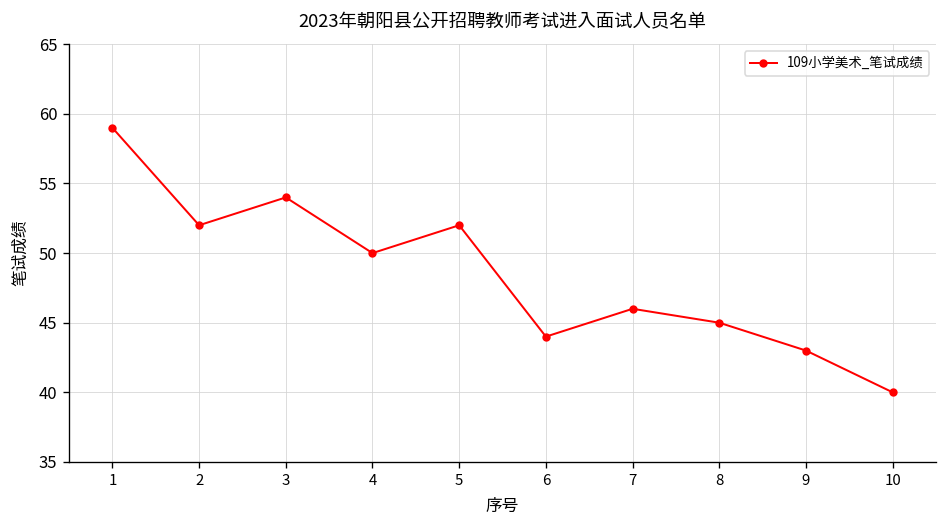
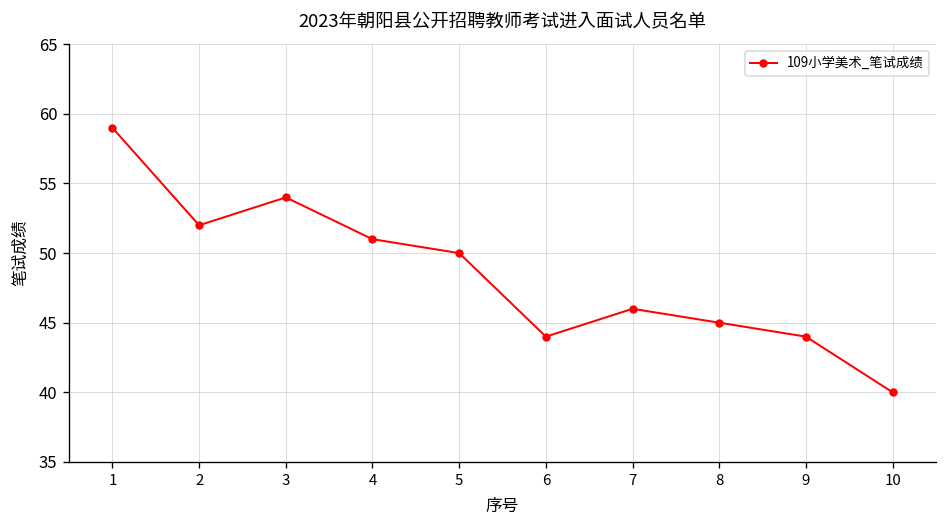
  {
    "1": 59,
    "2": 52,
    "3": 54,
-   "4": 50,
-   "5": 52,
+   "4": 51,
+   "5": 50,
    "6": 44,
    "7": 46,
    "8": 45,
-   "9": 43,
+   "9": 44,
    "10": 40
  }
